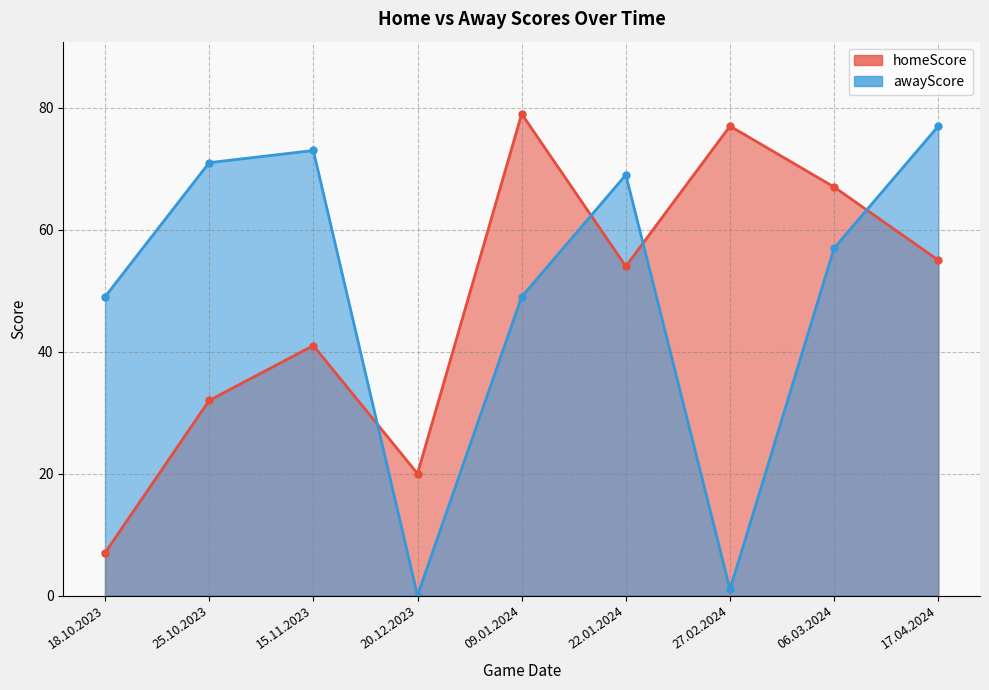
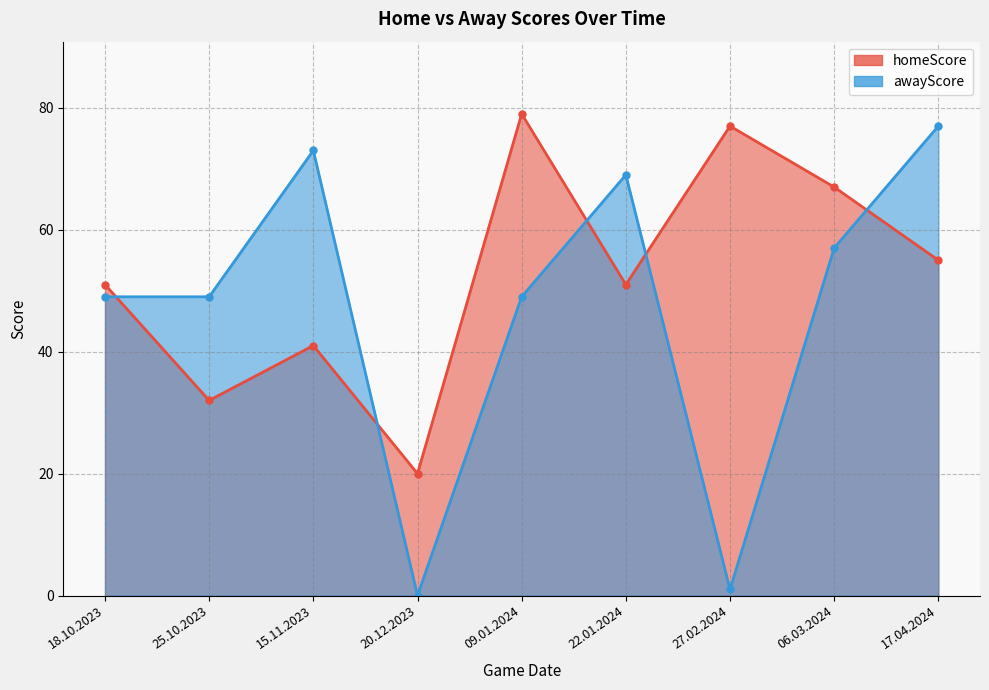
  {
    "homeScore": {
-     "18.10.2023": 7,
+     "18.10.2023": 51,
      "25.10.2023": 32,
      "15.11.2023": 41,
      "20.12.2023": 20,
      "09.01.2024": 79,
-     "22.01.2024": 54,
+     "22.01.2024": 51,
      "27.02.2024": 77,
      "06.03.2024": 67,
      "17.04.2024": 55
    },
    "awayScore": {
      "18.10.2023": 49,
-     "25.10.2023": 71,
+     "25.10.2023": 49,
      "15.11.2023": 73,
      "20.12.2023": 0,
      "09.01.2024": 49,
      "22.01.2024": 69,
      "27.02.2024": 1,
      "06.03.2024": 57,
      "17.04.2024": 77
    }
  }
